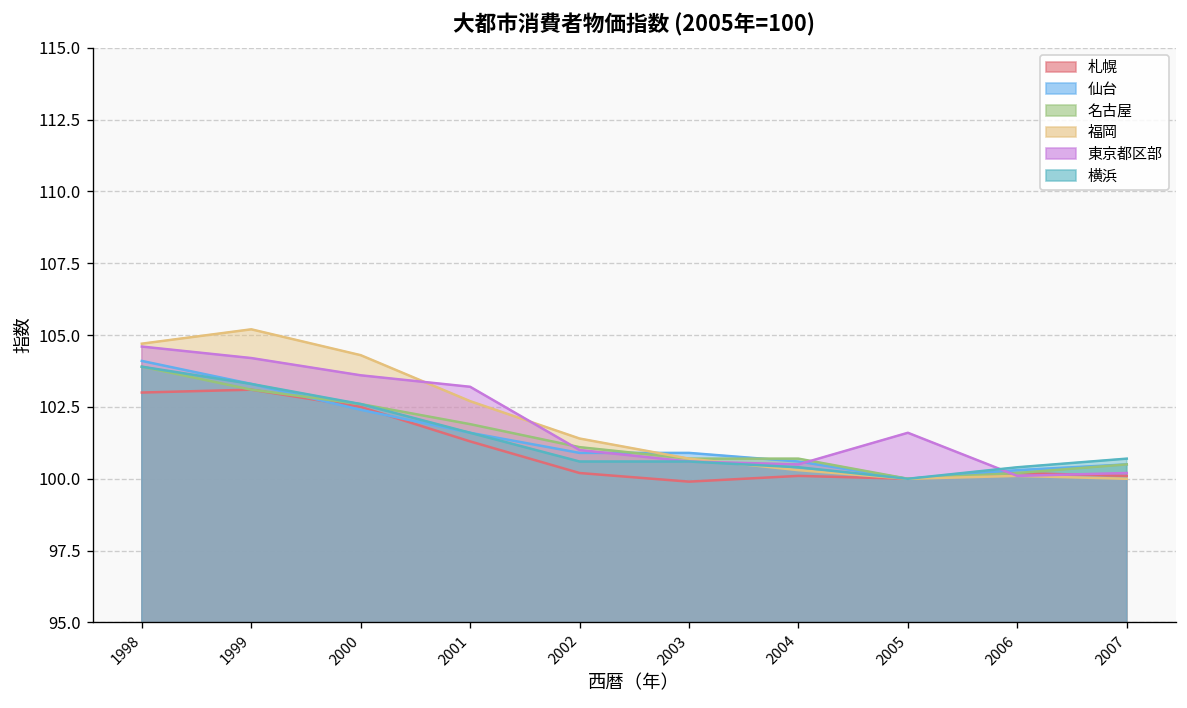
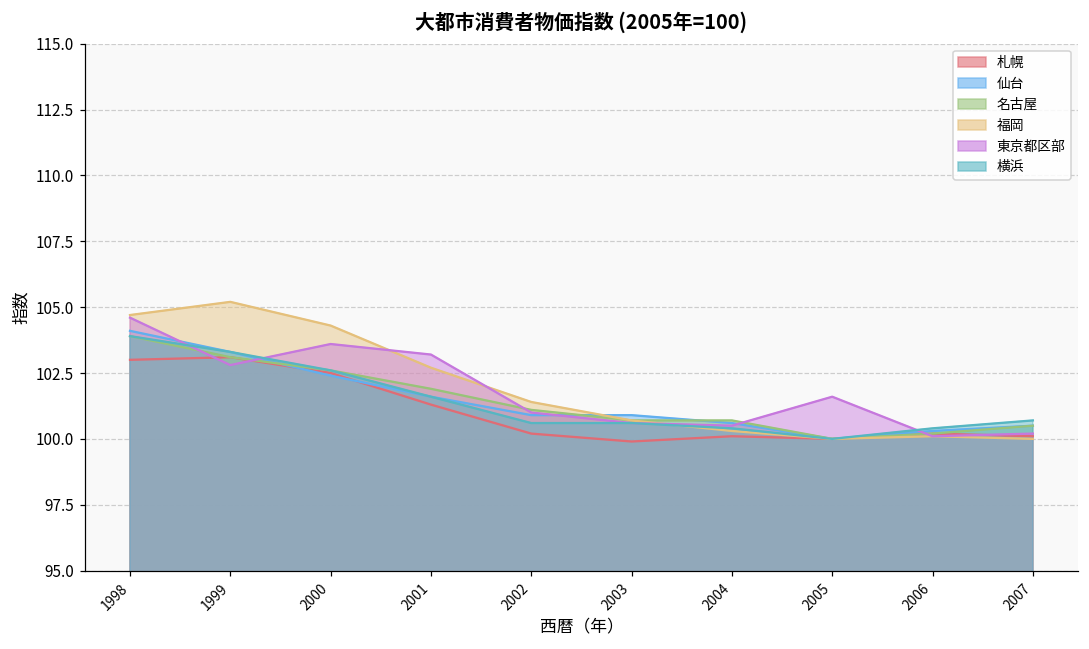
  {
    "東京都区部": {
-     "1999": 104.2,
+     "1999": 102.8,
      "2000": 103.6,
      "2001": 103.2,
      "2005": 101.6
    }
  }
